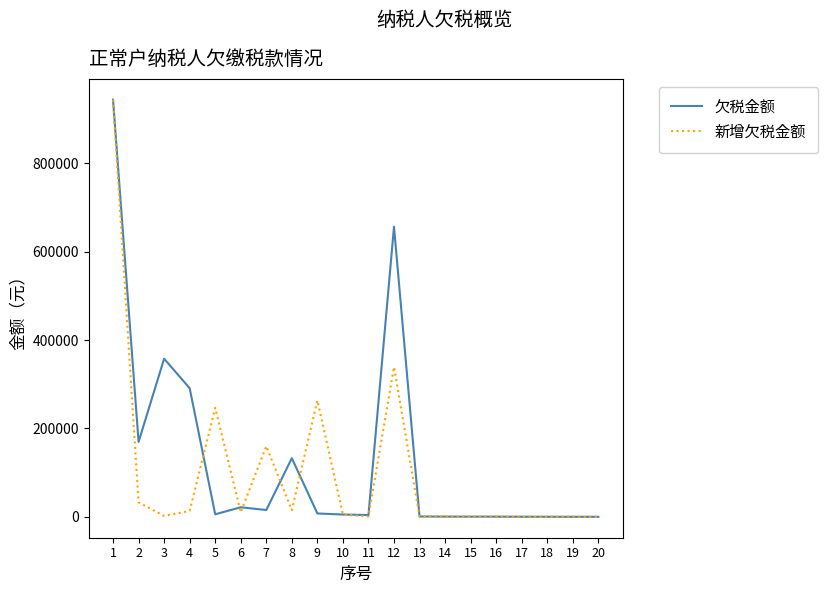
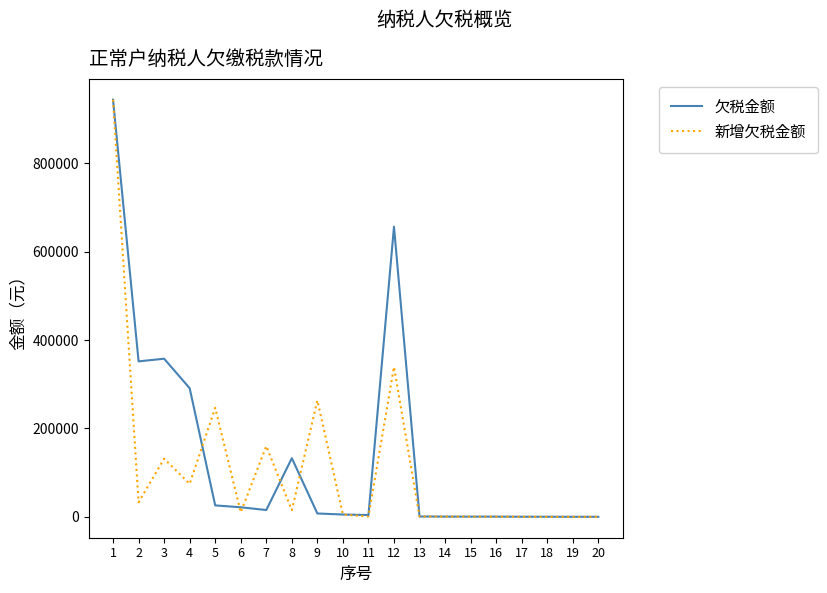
  {
    "欠税金额": {
-     "2": 170000,
+     "2": 350000,
      "3": 360000,
      "4": 290000,
-     "5": 10000,
+     "5": 30000,
      "6": 20000,
      "7": 20000,
      "8": 130000,
      "9": 10000,
      "12": 660000
    },
    "新增欠税金额": {
      "2": 30000,
-     "3": 0,
-     "4": 10000,
+     "3": 130000,
+     "4": 70000,
      "5": 250000,
      "6": 10000,
      "7": 160000,
      "8": 20000,
      "9": 260000,
      "12": 340000
    }
  }
